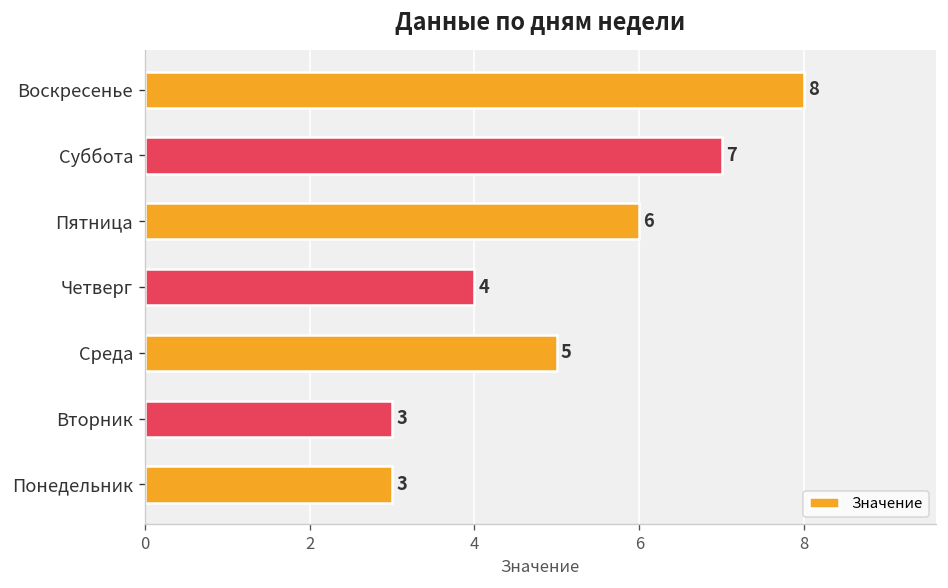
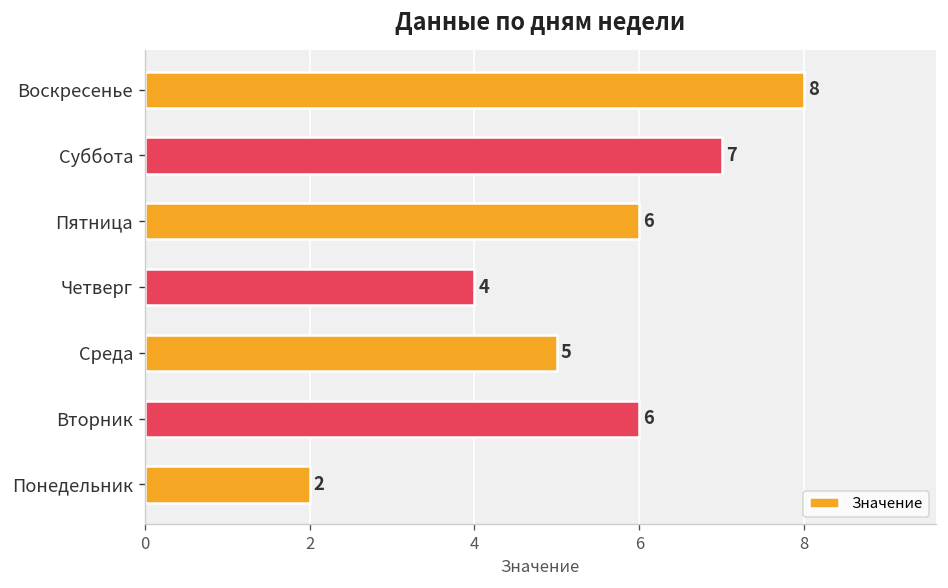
  {
    "Воскресенье": 8,
    "Суббота": 7,
    "Пятница": 6,
    "Четверг": 4,
    "Среда": 5,
-   "Вторник": 3,
-   "Понедельник": 3
+   "Вторник": 6,
+   "Понедельник": 2
  }
